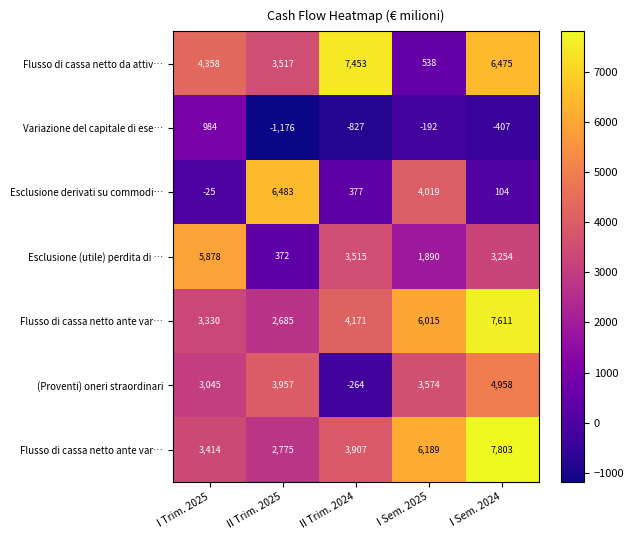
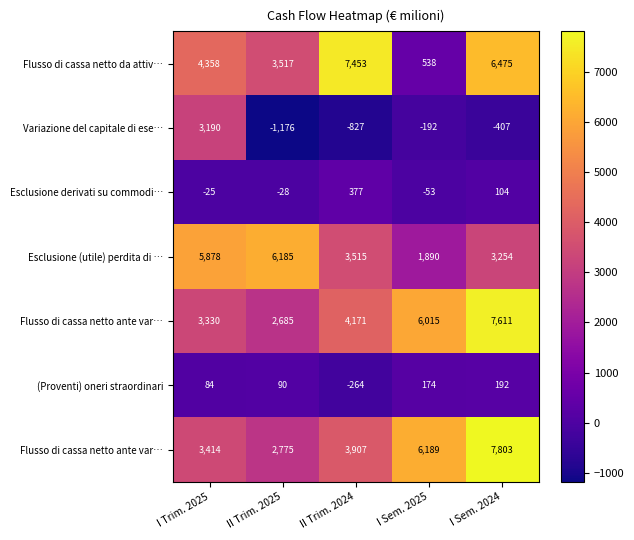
  {
    "Flusso di cassa netto da attiv…": {
      "I Trim. 2025": "4,358",
      "II Trim. 2025": "3,517",
      "II Trim. 2024": "7,453",
      "I Sem. 2025": "538",
      "I Sem. 2024": "6,475"
    },
    "Variazione del capitale di ese…": {
-     "I Trim. 2025": "984",
+     "I Trim. 2025": "3,190",
      "II Trim. 2025": "-1,176",
      "II Trim. 2024": "-827",
      "I Sem. 2025": "-192",
      "I Sem. 2024": "-407"
    },
    "Esclusione derivati su commodi…": {
      "I Trim. 2025": "-25",
-     "II Trim. 2025": "6,483",
+     "II Trim. 2025": "-28",
      "II Trim. 2024": "377",
-     "I Sem. 2025": "4,019",
+     "I Sem. 2025": "-53",
      "I Sem. 2024": "104"
    },
    "Esclusione (utile) perdita di …": {
      "I Trim. 2025": "5,878",
-     "II Trim. 2025": "372",
+     "II Trim. 2025": "6,185",
      "II Trim. 2024": "3,515",
      "I Sem. 2025": "1,890",
      "I Sem. 2024": "3,254"
    },
    "(Proventi) oneri straordinari": {
-     "I Trim. 2025": "3,045",
-     "II Trim. 2025": "3,957",
+     "I Trim. 2025": "84",
+     "II Trim. 2025": "90",
      "II Trim. 2024": "-264",
-     "I Sem. 2025": "3,574",
-     "I Sem. 2024": "4,958"
+     "I Sem. 2025": "174",
+     "I Sem. 2024": "192"
    }
  }
